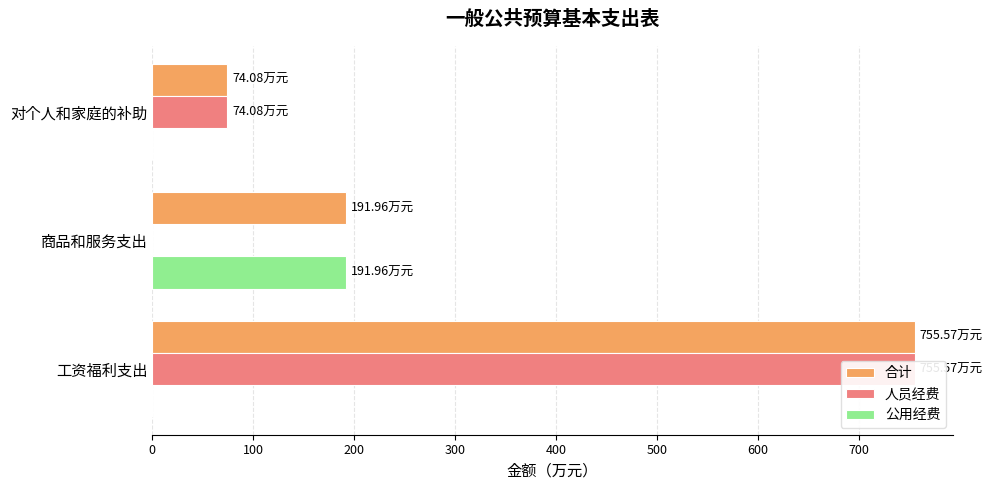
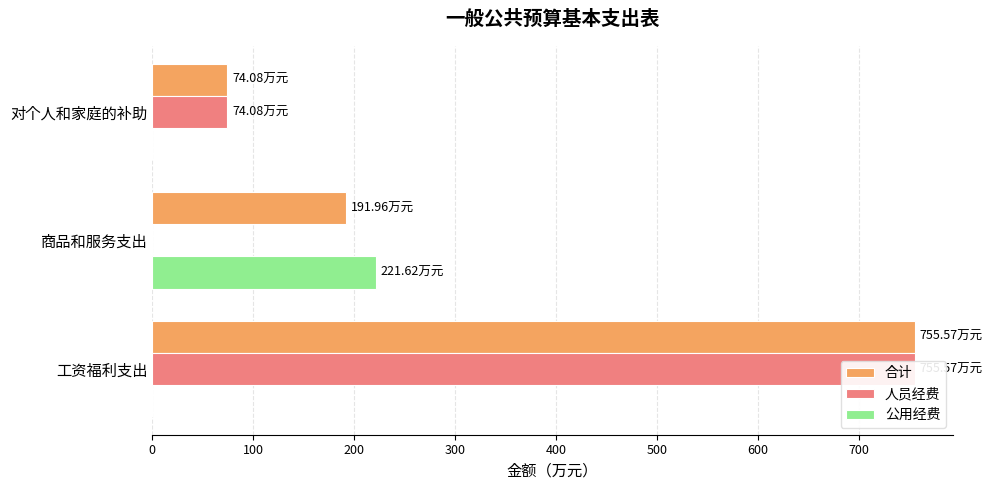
  {
    "公用经费": {
-     "商品和服务支出": 191.96
+     "商品和服务支出": 221.62
    }
  }
